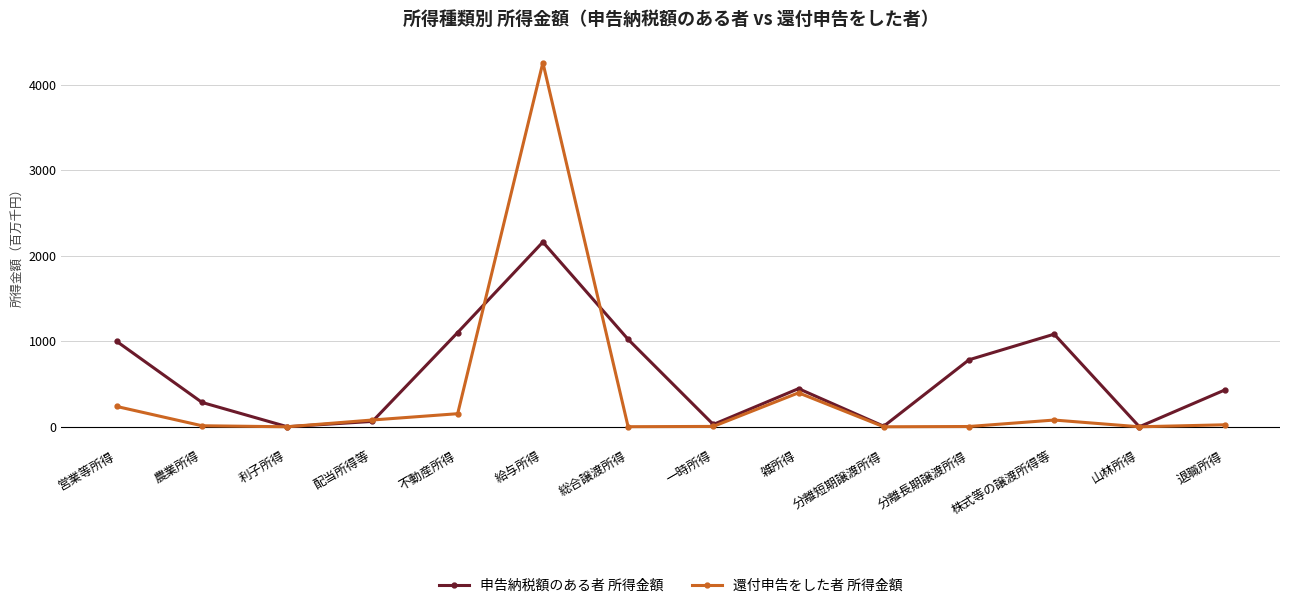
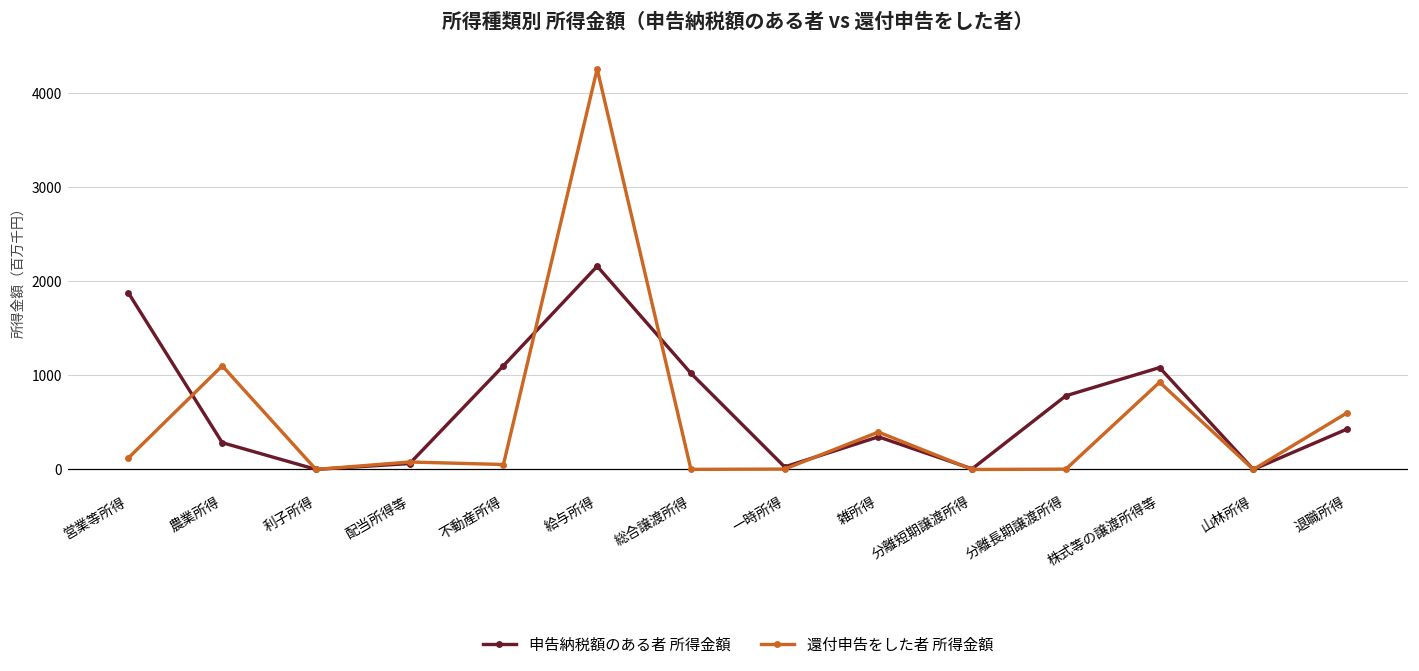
  {
    "申告納税額のある者 所得金額": {
-     "営業等所得": 1000,
+     "営業等所得": 1900,
      "農業所得": 300,
      "不動産所得": 1100,
      "給与所得": 2200,
      "総合譲渡所得": 1000,
-     "雑所得": 400,
+     "雑所得": 300,
      "分離長期譲渡所得": 800,
      "株式等の譲渡所得等": 1100,
      "退職所得": 400
    },
    "還付申告をした者 所得金額": {
-     "営業等所得": 200,
-     "農業所得": 0,
-     "不動産所得": 200,
+     "営業等所得": 100,
+     "農業所得": 1100,
+     "不動産所得": 100,
      "給与所得": 4300,
      "総合譲渡所得": 0,
      "雑所得": 400,
      "分離長期譲渡所得": 0,
-     "株式等の譲渡所得等": 100,
-     "退職所得": 0
+     "株式等の譲渡所得等": 900,
+     "退職所得": 600
    }
  }
